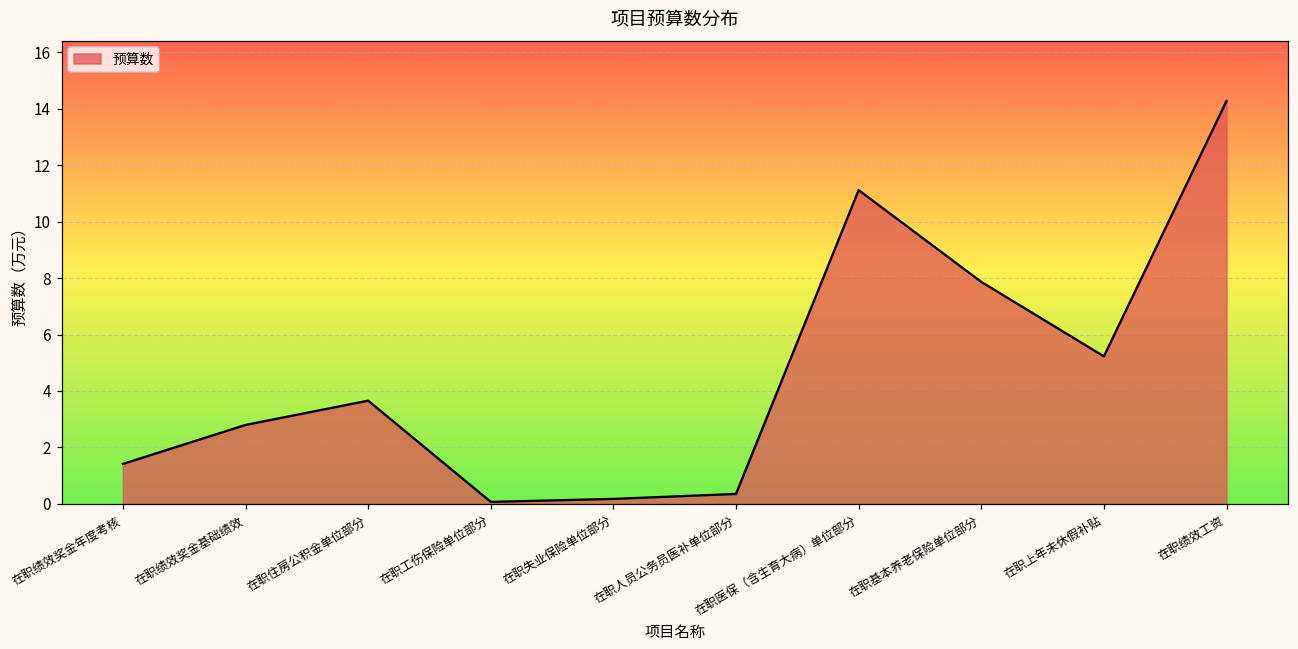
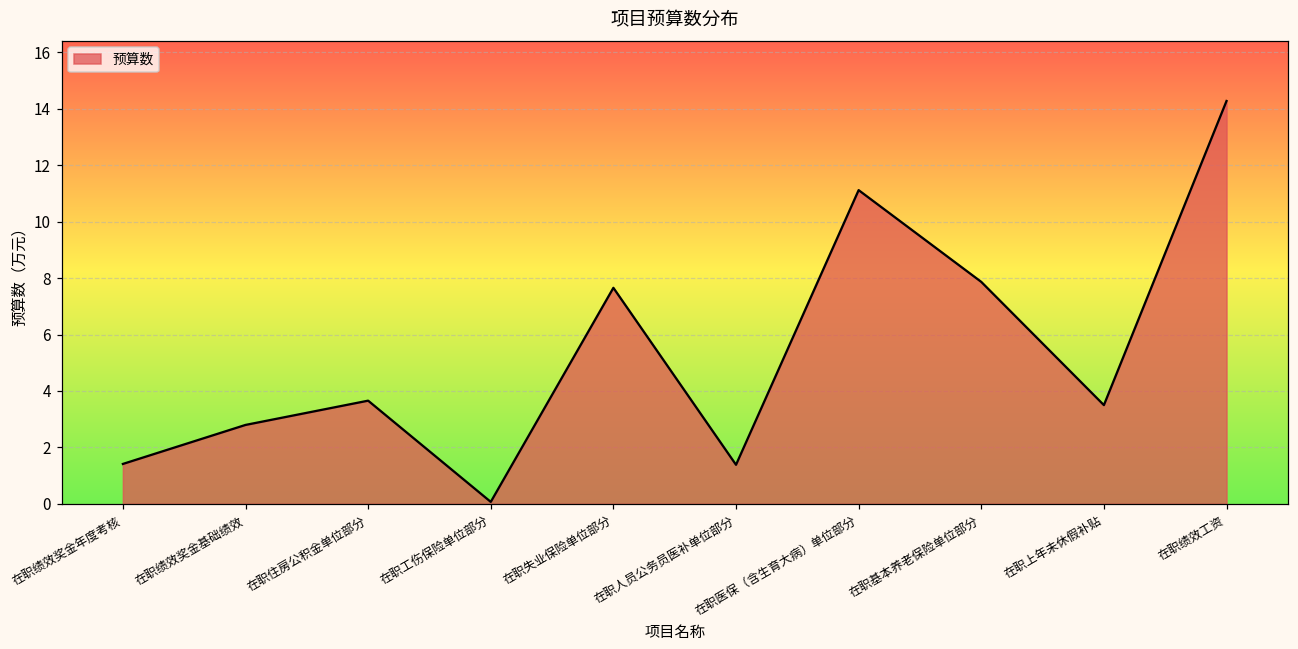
  {
    "在职绩效奖金年度考核": 1.4,
    "在职绩效奖金基础绩效": 2.8,
    "在职住房公积金单位部分": 3.7,
    "在职工伤保险单位部分": 0.1,
-   "在职失业保险单位部分": 0.2,
-   "在职人员公务员医补单位部分": 0.4,
+   "在职失业保险单位部分": 7.7,
+   "在职人员公务员医补单位部分": 1.4,
    "在职医保（含生育大病）单位部分": 11.1,
    "在职基本养老保险单位部分": 7.9,
-   "在职上年未休假补贴": 5.2,
+   "在职上年未休假补贴": 3.5,
    "在职绩效工资": 14.3
  }
